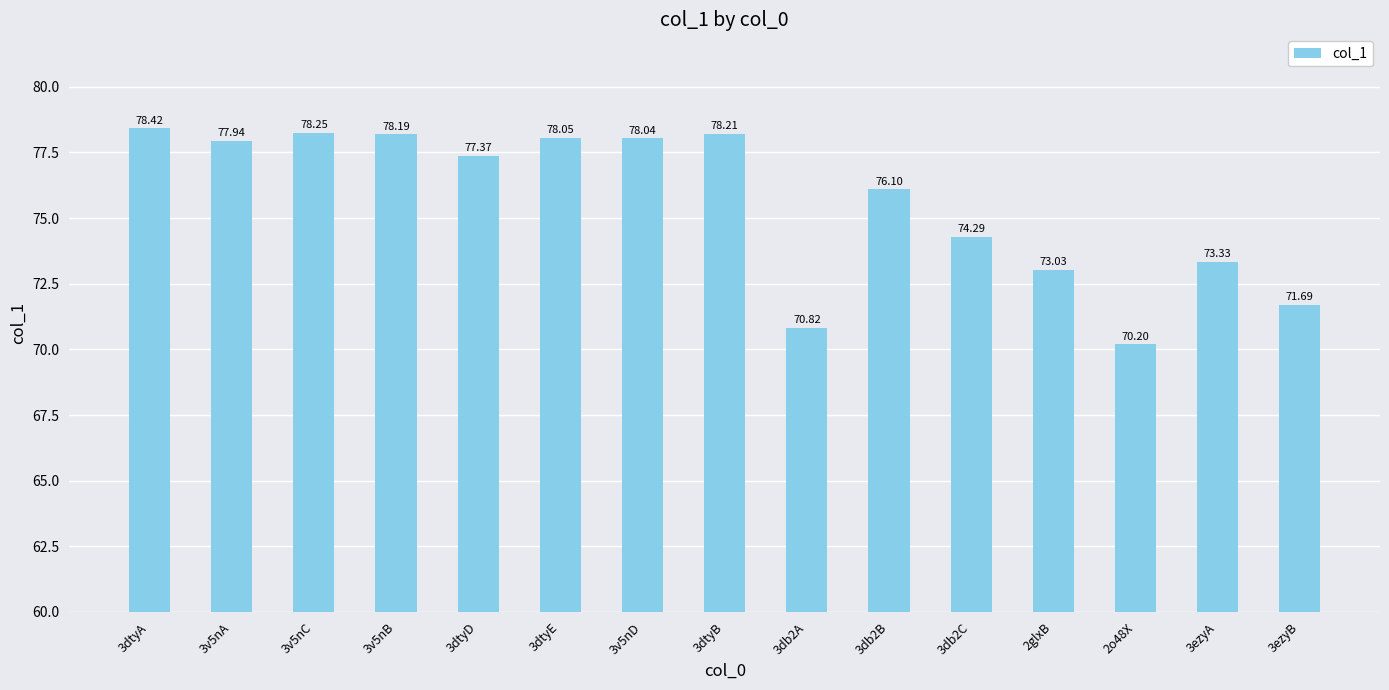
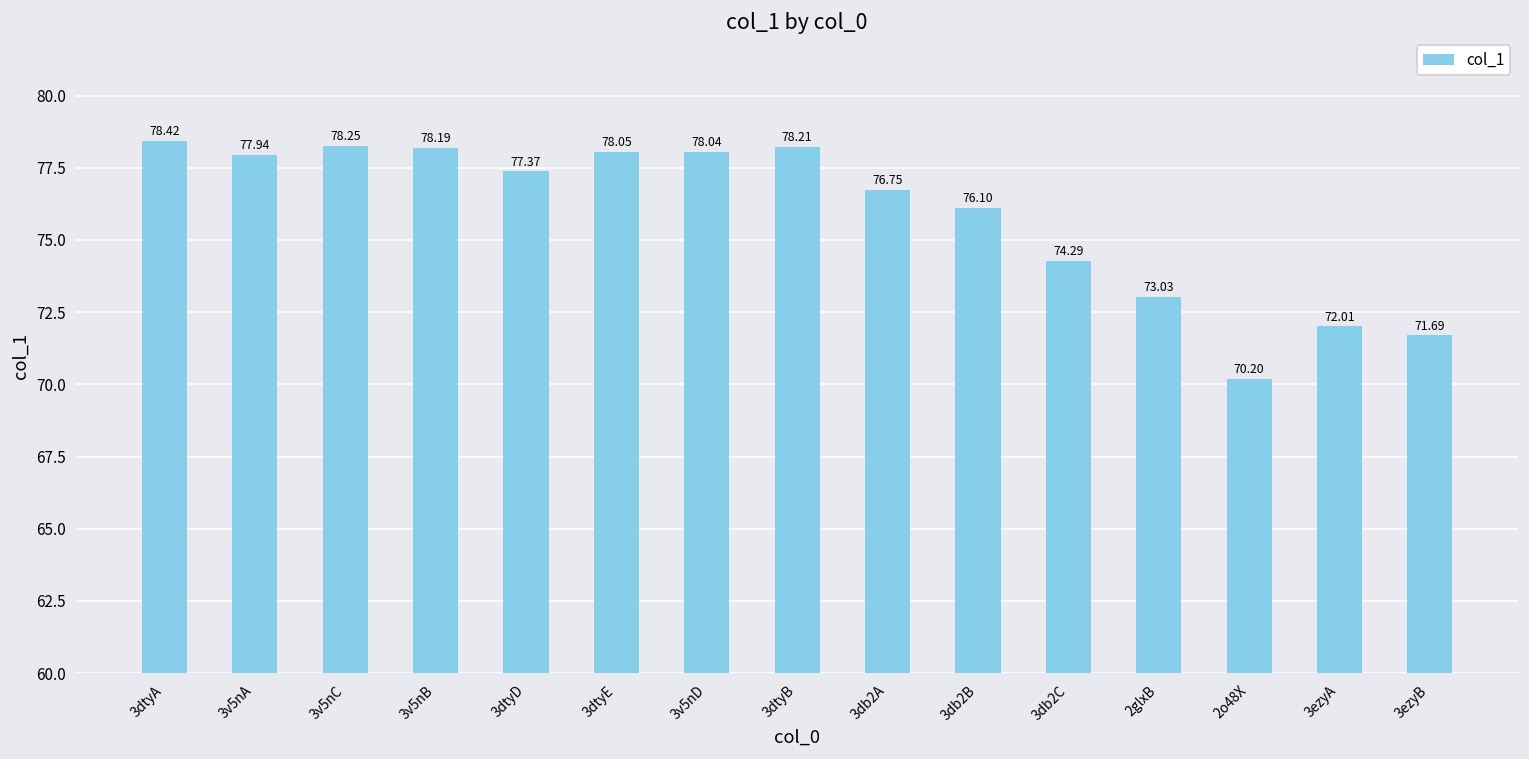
  {
    "3dtyA": 78.42,
    "3v5nA": 77.94,
    "3v5nC": 78.25,
    "3v5nB": 78.19,
    "3dtyD": 77.37,
    "3dtyE": 78.05,
    "3v5nD": 78.04,
    "3dtyB": 78.21,
-   "3db2A": 70.82,
+   "3db2A": 76.75,
    "3db2B": 76.10,
    "3db2C": 74.29,
    "2glxB": 73.03,
    "2o48X": 70.20,
-   "3ezyA": 73.33,
+   "3ezyA": 72.01,
    "3ezyB": 71.69
  }
